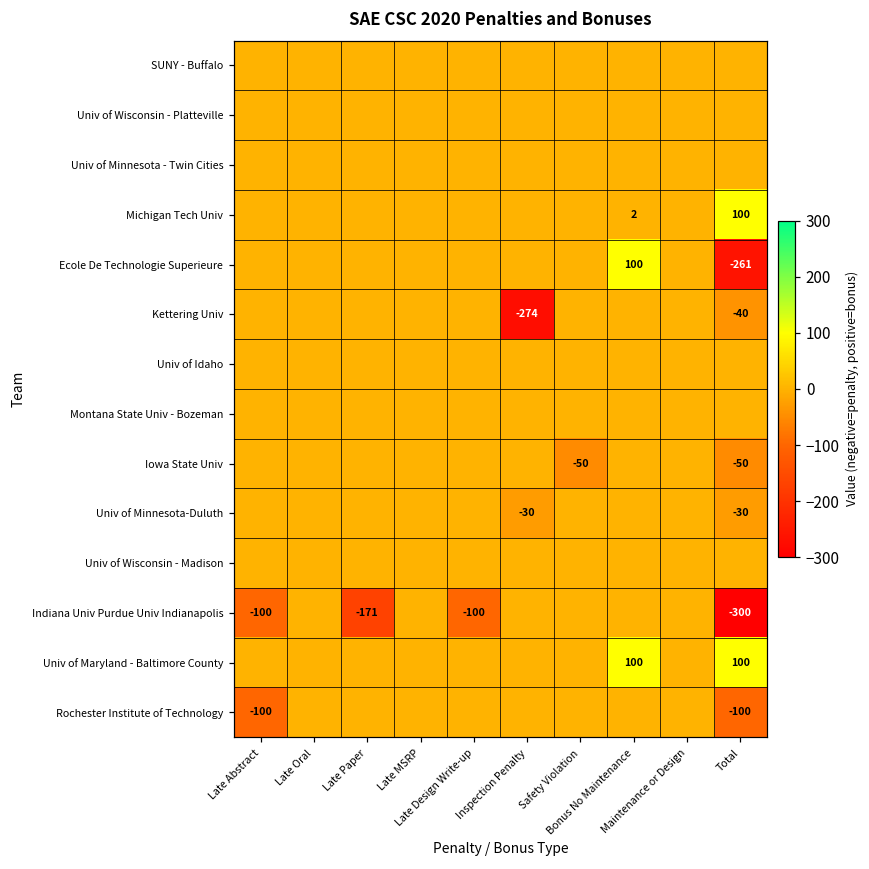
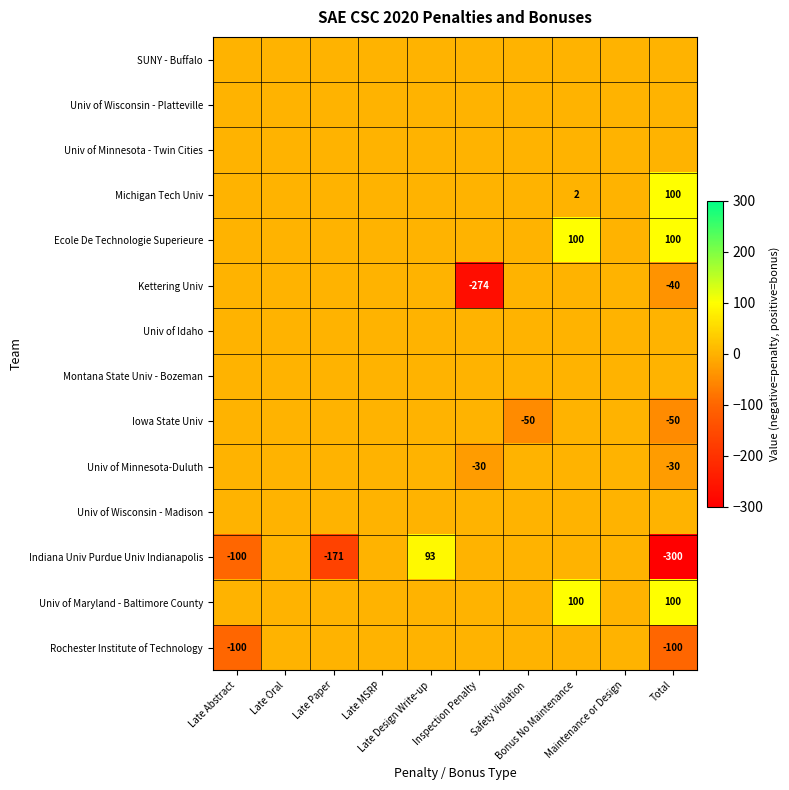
  {
    "Michigan Tech Univ": {
      "Bonus No Maintenance": 2,
      "Total": 100
    },
    "Ecole De Technologie Superieure": {
      "Bonus No Maintenance": 100,
-     "Total": -261
+     "Total": 100
    },
    "Kettering Univ": {
      "Inspection Penalty": -274,
      "Total": -40
    },
    "Iowa State Univ": {
      "Safety Violation": -50,
      "Total": -50
    },
    "Univ of Minnesota-Duluth": {
      "Inspection Penalty": -30,
      "Total": -30
    },
    "Indiana Univ Purdue Univ Indianapolis": {
      "Late Abstract": -100,
      "Late Paper": -171,
-     "Late Design Write-up": -100,
+     "Late Design Write-up": 93,
      "Total": -300
    },
    "Univ of Maryland - Baltimore County": {
      "Bonus No Maintenance": 100,
      "Total": 100
    },
    "Rochester Institute of Technology": {
      "Late Abstract": -100,
      "Total": -100
    }
  }
